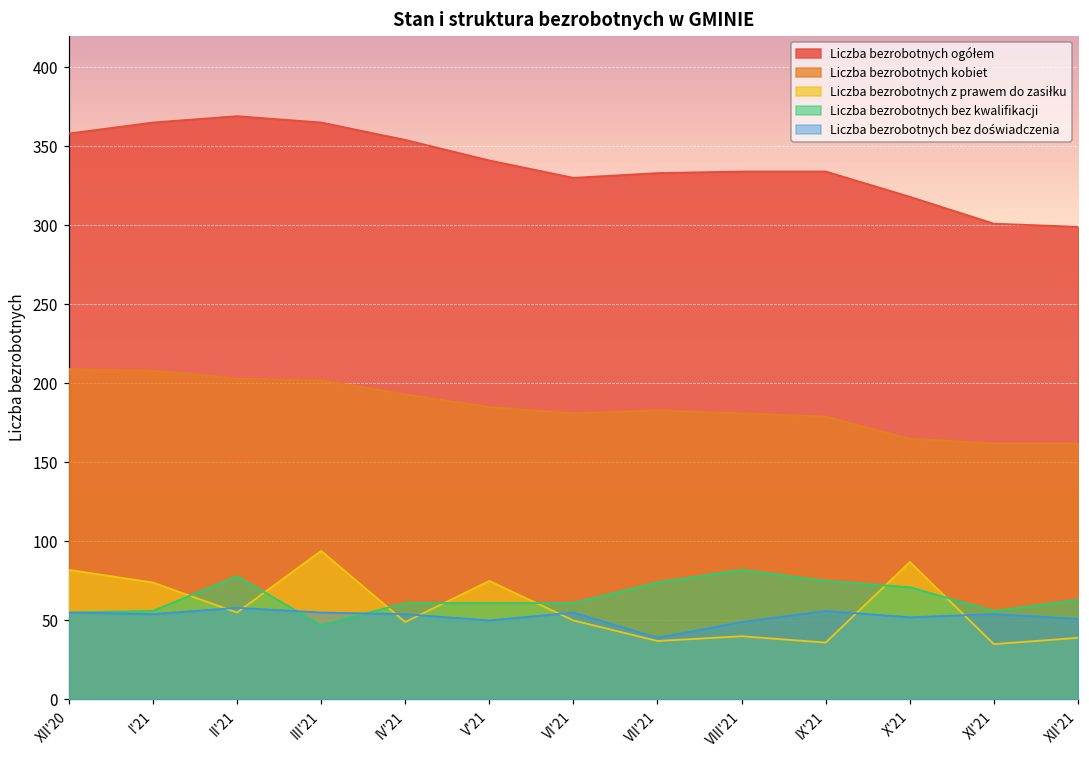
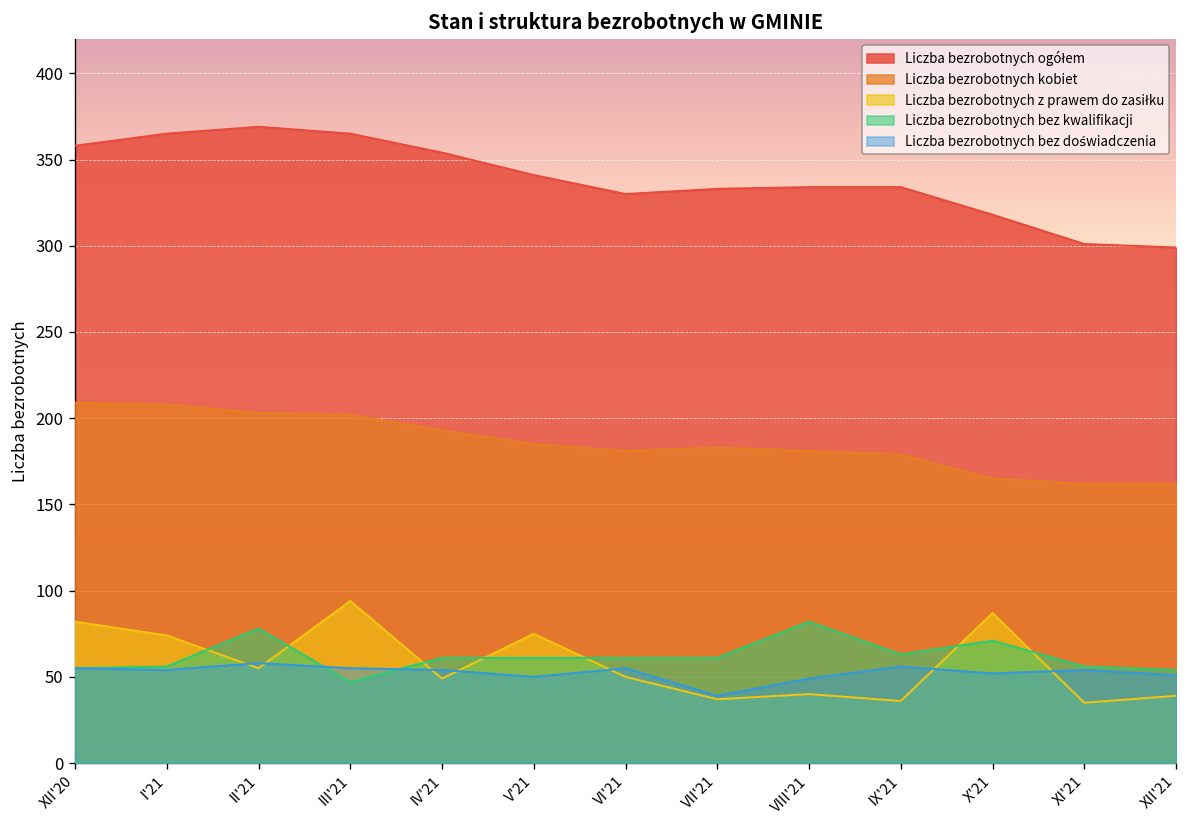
  {
    "Liczba bezrobotnych z prawem do zasiłku": {
      "XII'20": 82,
      "I'21": 74,
      "II'21": 55,
      "III'21": 94,
      "IV'21": 49,
      "V'21": 75,
      "VI'21": 50,
      "VII'21": 37,
      "VIII'21": 40,
      "IX'21": 36,
      "X'21": 87,
      "XI'21": 35,
      "XII'21": 39
    },
    "Liczba bezrobotnych bez kwalifikacji": {
      "I'21": 56,
      "II'21": 78,
      "III'21": 47,
      "IV'21": 61,
      "V'21": 61,
      "VI'21": 61,
-     "VII'21": 74,
+     "VII'21": 61,
      "VIII'21": 82,
-     "IX'21": 75,
+     "IX'21": 63,
      "X'21": 71,
      "XI'21": 56,
-     "XII'21": 63
+     "XII'21": 54
    },
    "Liczba bezrobotnych bez doświadczenia": {
      "I'21": 54,
      "II'21": 58,
      "III'21": 55,
      "IV'21": 54,
      "V'21": 50,
      "VI'21": 55,
      "VII'21": 39,
      "VIII'21": 49,
      "IX'21": 56,
      "X'21": 52,
      "XI'21": 54,
      "XII'21": 51
    }
  }
